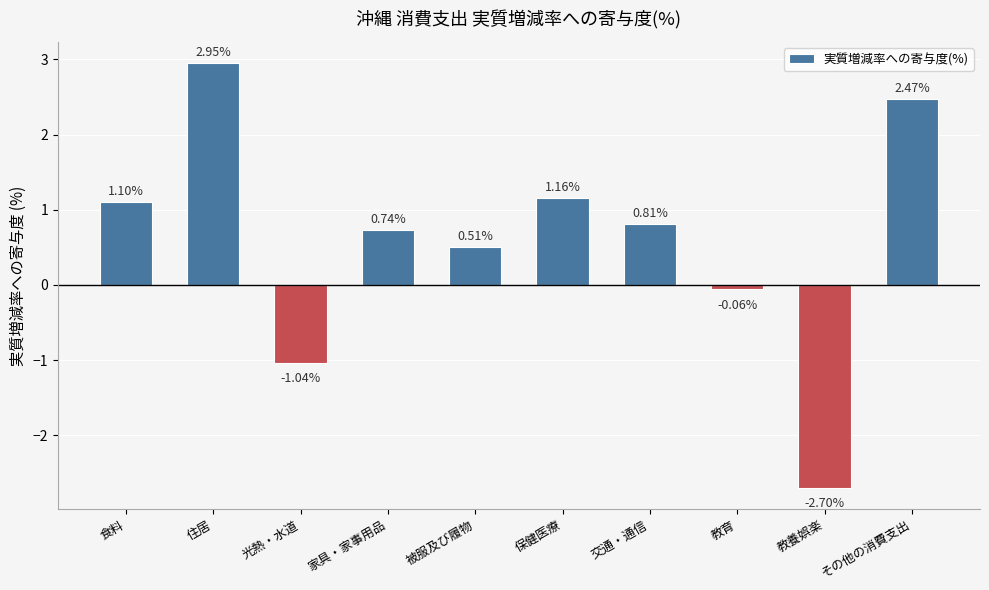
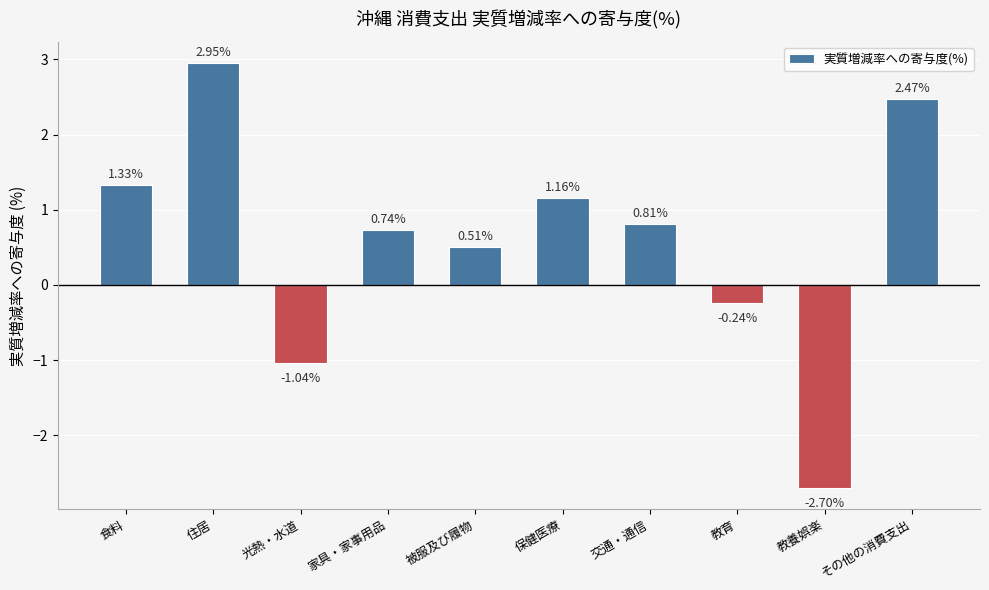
  {
-   "食料": "1.10%",
+   "食料": "1.33%",
    "住居": "2.95%",
    "光熱・水道": "-1.04%",
    "家具・家事用品": "0.74%",
    "被服及び履物": "0.51%",
    "保健医療": "1.16%",
    "交通・通信": "0.81%",
-   "教育": "-0.06%",
+   "教育": "-0.24%",
    "教養娯楽": "-2.70%",
    "その他の消費支出": "2.47%"
  }
